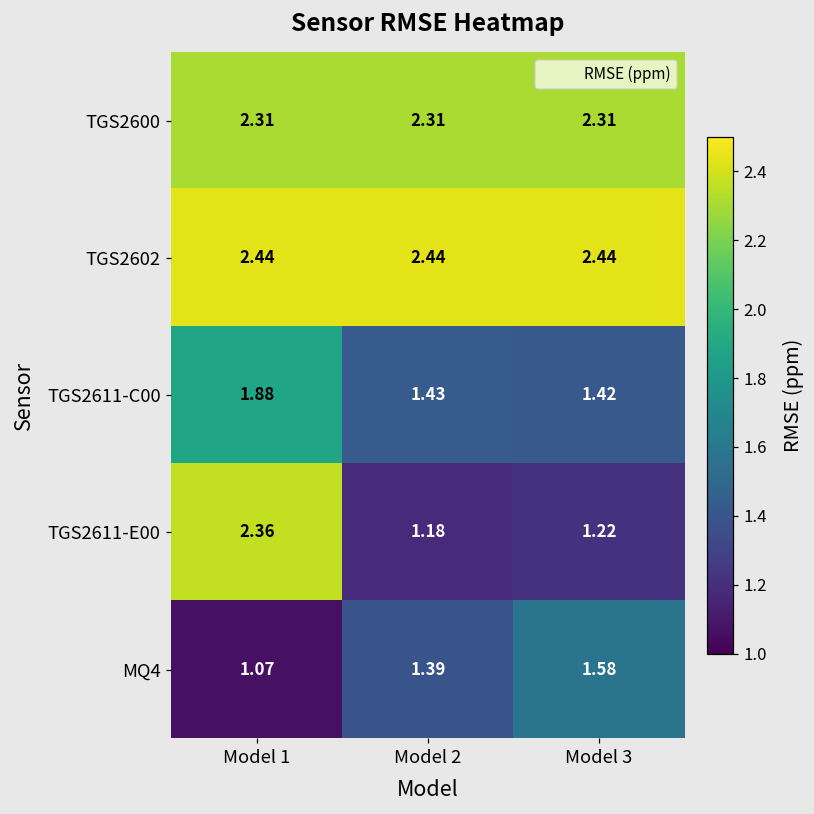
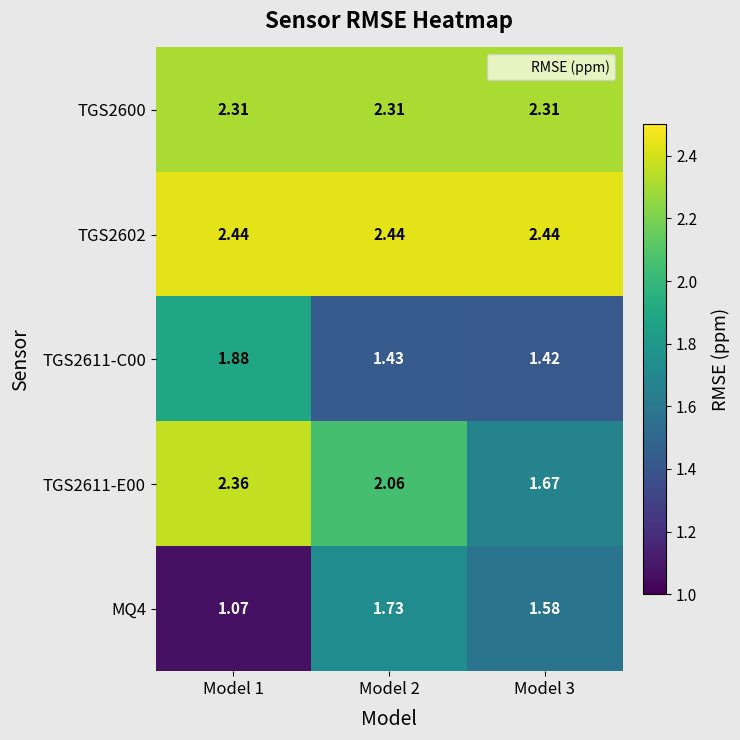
  {
    "TGS2600": {
      "Model 1": 2.31,
      "Model 2": 2.31,
      "Model 3": 2.31
    },
    "TGS2602": {
      "Model 1": 2.44,
      "Model 2": 2.44,
      "Model 3": 2.44
    },
    "TGS2611-C00": {
      "Model 1": 1.88,
      "Model 2": 1.43,
      "Model 3": 1.42
    },
    "TGS2611-E00": {
      "Model 1": 2.36,
-     "Model 2": 1.18,
-     "Model 3": 1.22
+     "Model 2": 2.06,
+     "Model 3": 1.67
    },
    "MQ4": {
      "Model 1": 1.07,
-     "Model 2": 1.39,
+     "Model 2": 1.73,
      "Model 3": 1.58
    }
  }
